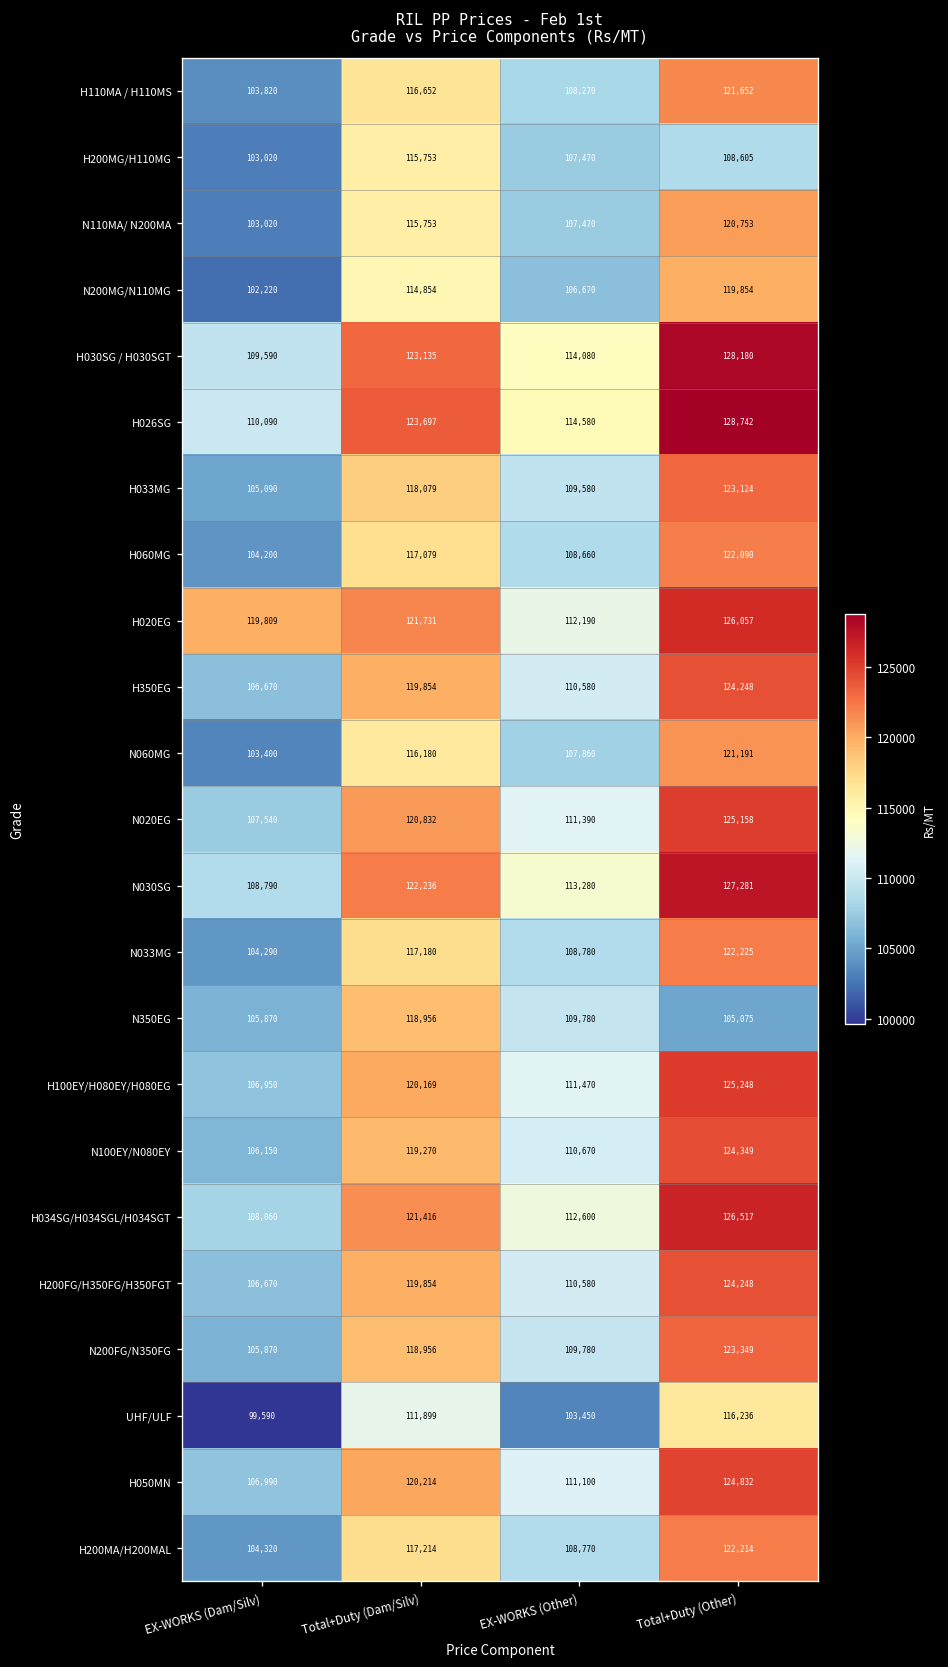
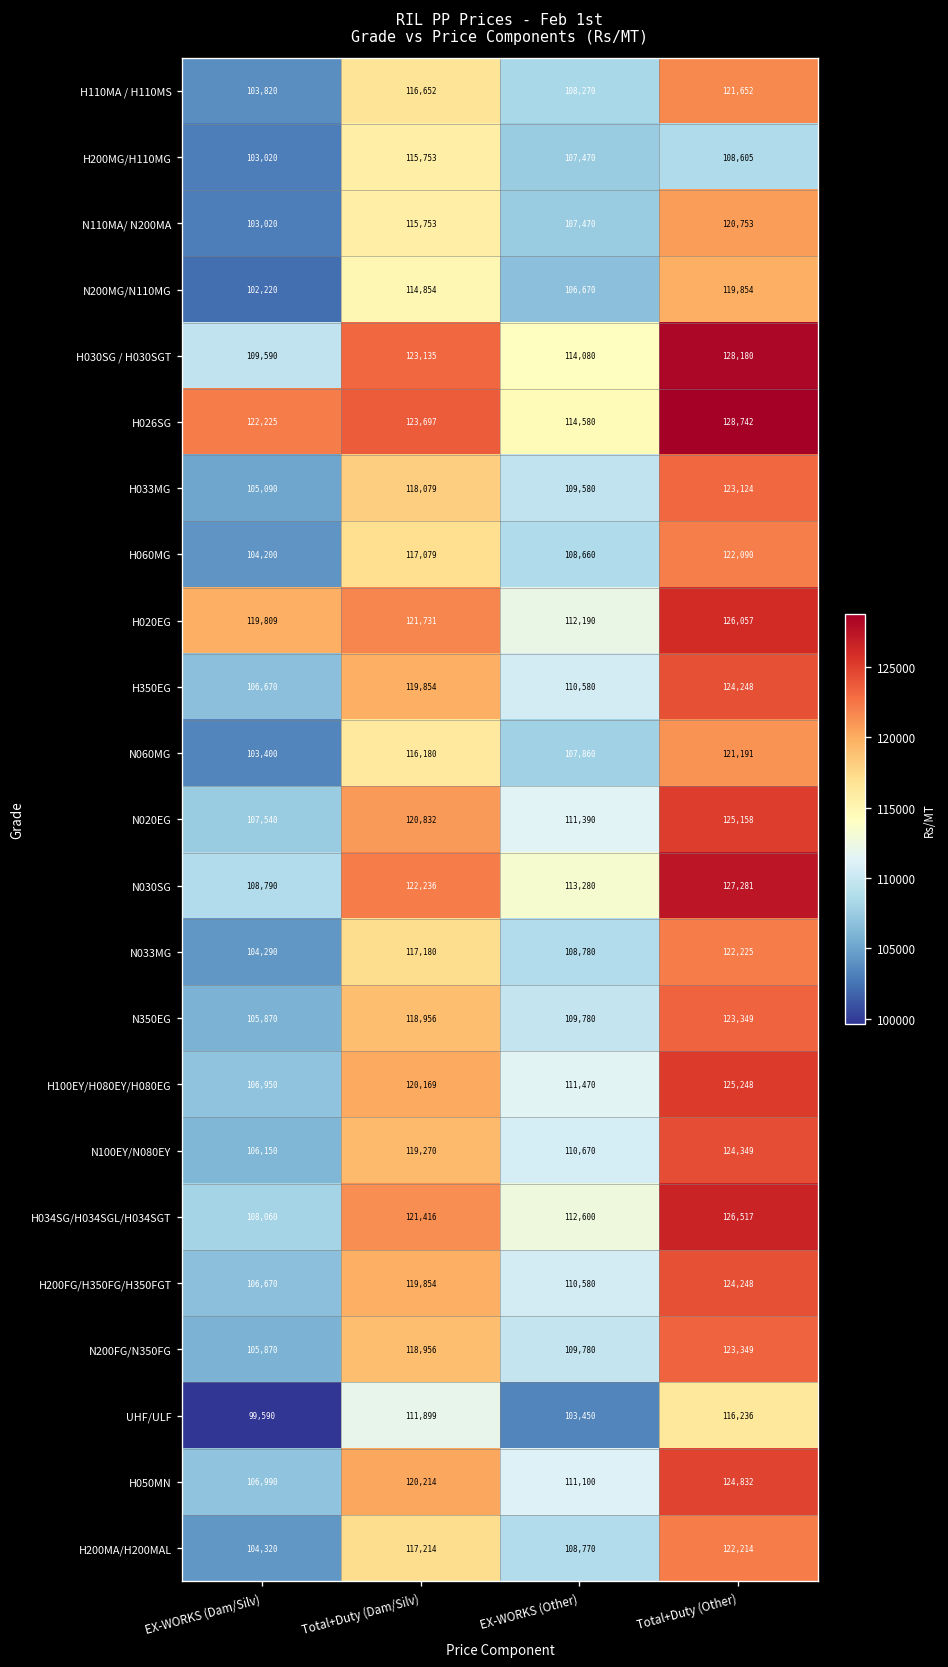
  {
    "H110MA / H110MS": {
      "EX-WORKS (Dam/Silv)": "103,820",
      "Total+Duty (Dam/Silv)": "116,652",
      "EX-WORKS (Other)": "108,270",
      "Total+Duty (Other)": "121,652"
    },
    "H200MG/H110MG": {
      "EX-WORKS (Dam/Silv)": "103,020",
      "Total+Duty (Dam/Silv)": "115,753",
      "EX-WORKS (Other)": "107,470",
      "Total+Duty (Other)": "108,605"
    },
    "N110MA/ N200MA": {
      "EX-WORKS (Dam/Silv)": "103,020",
      "Total+Duty (Dam/Silv)": "115,753",
      "EX-WORKS (Other)": "107,470",
      "Total+Duty (Other)": "120,753"
    },
    "N200MG/N110MG": {
      "EX-WORKS (Dam/Silv)": "102,220",
      "Total+Duty (Dam/Silv)": "114,854",
      "EX-WORKS (Other)": "106,670",
      "Total+Duty (Other)": "119,854"
    },
    "H030SG / H030SGT": {
      "EX-WORKS (Dam/Silv)": "109,590",
      "Total+Duty (Dam/Silv)": "123,135",
      "EX-WORKS (Other)": "114,080",
      "Total+Duty (Other)": "128,180"
    },
    "H026SG": {
-     "EX-WORKS (Dam/Silv)": "110,090",
+     "EX-WORKS (Dam/Silv)": "122,225",
      "Total+Duty (Dam/Silv)": "123,697",
      "EX-WORKS (Other)": "114,580",
      "Total+Duty (Other)": "128,742"
    },
    "H033MG": {
      "EX-WORKS (Dam/Silv)": "105,090",
      "Total+Duty (Dam/Silv)": "118,079",
      "EX-WORKS (Other)": "109,580",
      "Total+Duty (Other)": "123,124"
    },
    "H060MG": {
      "EX-WORKS (Dam/Silv)": "104,200",
      "Total+Duty (Dam/Silv)": "117,079",
      "EX-WORKS (Other)": "108,660",
      "Total+Duty (Other)": "122,090"
    },
    "H020EG": {
      "EX-WORKS (Dam/Silv)": "119,809",
      "Total+Duty (Dam/Silv)": "121,731",
      "EX-WORKS (Other)": "112,190",
      "Total+Duty (Other)": "126,057"
    },
    "H350EG": {
      "EX-WORKS (Dam/Silv)": "106,670",
      "Total+Duty (Dam/Silv)": "119,854",
      "EX-WORKS (Other)": "110,580",
      "Total+Duty (Other)": "124,248"
    },
    "N060MG": {
      "EX-WORKS (Dam/Silv)": "103,400",
      "Total+Duty (Dam/Silv)": "116,180",
      "EX-WORKS (Other)": "107,860",
      "Total+Duty (Other)": "121,191"
    },
    "N020EG": {
      "EX-WORKS (Dam/Silv)": "107,540",
      "Total+Duty (Dam/Silv)": "120,832",
      "EX-WORKS (Other)": "111,390",
      "Total+Duty (Other)": "125,158"
    },
    "N030SG": {
      "EX-WORKS (Dam/Silv)": "108,790",
      "Total+Duty (Dam/Silv)": "122,236",
      "EX-WORKS (Other)": "113,280",
      "Total+Duty (Other)": "127,281"
    },
    "N033MG": {
      "EX-WORKS (Dam/Silv)": "104,290",
      "Total+Duty (Dam/Silv)": "117,180",
      "EX-WORKS (Other)": "108,780",
      "Total+Duty (Other)": "122,225"
    },
    "N350EG": {
      "EX-WORKS (Dam/Silv)": "105,870",
      "Total+Duty (Dam/Silv)": "118,956",
      "EX-WORKS (Other)": "109,780",
-     "Total+Duty (Other)": "105,075"
+     "Total+Duty (Other)": "123,349"
    },
    "H100EY/H080EY/H080EG": {
      "EX-WORKS (Dam/Silv)": "106,950",
      "Total+Duty (Dam/Silv)": "120,169",
      "EX-WORKS (Other)": "111,470",
      "Total+Duty (Other)": "125,248"
    },
    "N100EY/N080EY": {
      "EX-WORKS (Dam/Silv)": "106,150",
      "Total+Duty (Dam/Silv)": "119,270",
      "EX-WORKS (Other)": "110,670",
      "Total+Duty (Other)": "124,349"
    },
    "H034SG/H034SGL/H034SGT": {
      "EX-WORKS (Dam/Silv)": "108,060",
      "Total+Duty (Dam/Silv)": "121,416",
      "EX-WORKS (Other)": "112,600",
      "Total+Duty (Other)": "126,517"
    },
    "H200FG/H350FG/H350FGT": {
      "EX-WORKS (Dam/Silv)": "106,670",
      "Total+Duty (Dam/Silv)": "119,854",
      "EX-WORKS (Other)": "110,580",
      "Total+Duty (Other)": "124,248"
    },
    "N200FG/N350FG": {
      "EX-WORKS (Dam/Silv)": "105,870",
      "Total+Duty (Dam/Silv)": "118,956",
      "EX-WORKS (Other)": "109,780",
      "Total+Duty (Other)": "123,349"
    },
    "UHF/ULF": {
      "EX-WORKS (Dam/Silv)": "99,590",
      "Total+Duty (Dam/Silv)": "111,899",
      "EX-WORKS (Other)": "103,450",
      "Total+Duty (Other)": "116,236"
    },
    "H050MN": {
      "EX-WORKS (Dam/Silv)": "106,990",
      "Total+Duty (Dam/Silv)": "120,214",
      "EX-WORKS (Other)": "111,100",
      "Total+Duty (Other)": "124,832"
    },
    "H200MA/H200MAL": {
      "EX-WORKS (Dam/Silv)": "104,320",
      "Total+Duty (Dam/Silv)": "117,214",
      "EX-WORKS (Other)": "108,770",
      "Total+Duty (Other)": "122,214"
    }
  }
